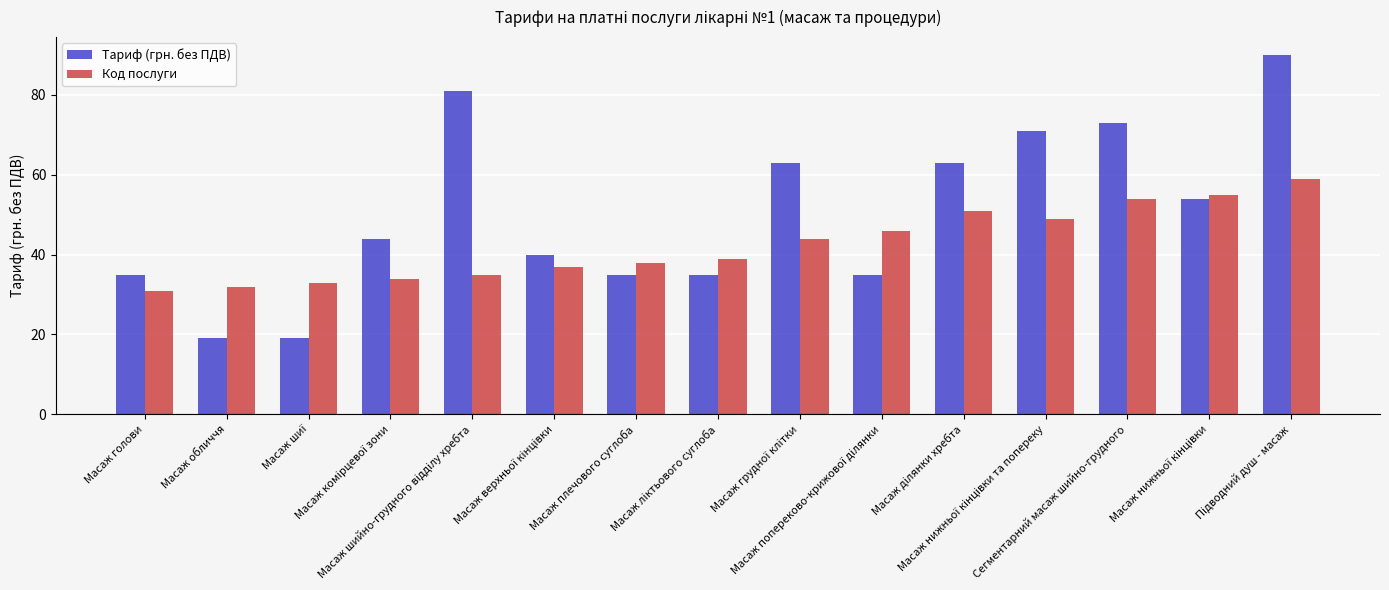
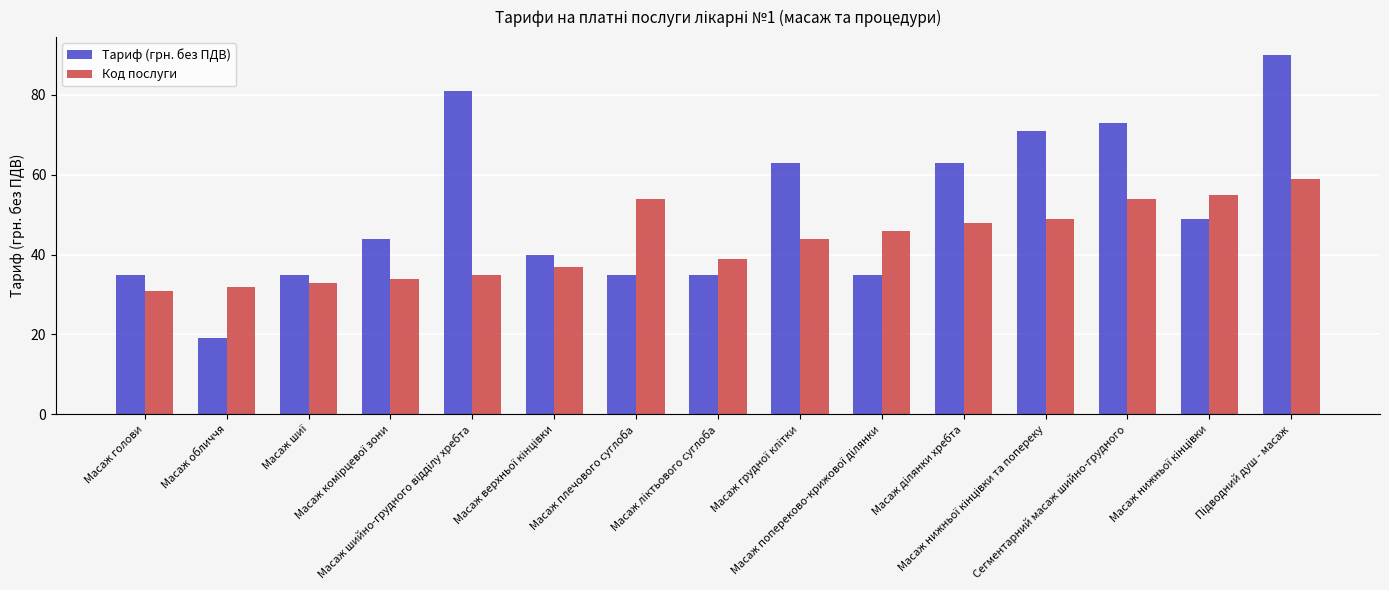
  {
    "Тариф (грн. без ПДВ)": {
      "Масаж голови": 35,
      "Масаж обличчя": 19,
-     "Масаж шиї": 19,
+     "Масаж шиї": 35,
      "Масаж комірцевої зони": 44,
      "Масаж шийно-грудного відділу хребта": 81,
      "Масаж верхньої кінцівки": 40,
      "Масаж плечового суглоба": 35,
      "Масаж ліктьового суглоба": 35,
      "Масаж грудної клітки": 63,
      "Масаж попереково-крижової ділянки": 35,
      "Масаж ділянки хребта": 63,
      "Масаж нижньої кінцівки та попереку": 71,
      "Сегментарний масаж шийно-грудного": 73,
-     "Масаж нижньої кінцівки": 54,
+     "Масаж нижньої кінцівки": 49,
      "Підводний душ - масаж": 90
    },
    "Код послуги": {
      "Масаж голови": 31,
      "Масаж обличчя": 32,
      "Масаж шиї": 33,
      "Масаж комірцевої зони": 34,
      "Масаж шийно-грудного відділу хребта": 35,
      "Масаж верхньої кінцівки": 37,
-     "Масаж плечового суглоба": 38,
+     "Масаж плечового суглоба": 54,
      "Масаж ліктьового суглоба": 39,
      "Масаж грудної клітки": 44,
      "Масаж попереково-крижової ділянки": 46,
-     "Масаж ділянки хребта": 51,
+     "Масаж ділянки хребта": 48,
      "Масаж нижньої кінцівки та попереку": 49,
      "Сегментарний масаж шийно-грудного": 54,
      "Масаж нижньої кінцівки": 55,
      "Підводний душ - масаж": 59
    }
  }
